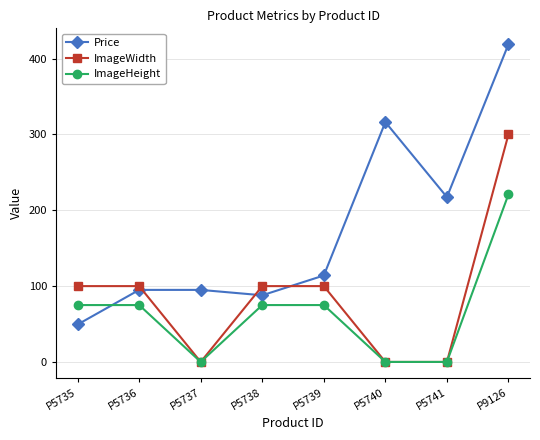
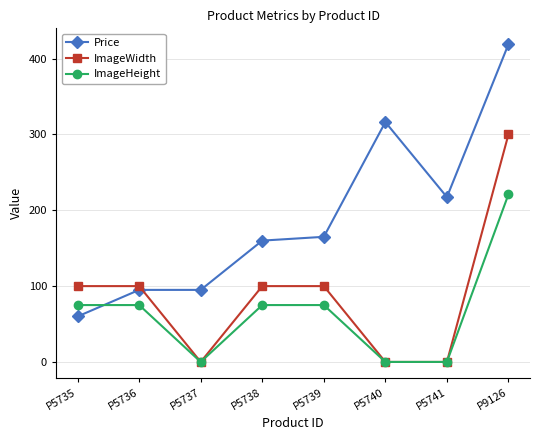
  {
    "Price": {
-     "P5735": 50,
+     "P5735": 60,
      "P5736": 100,
      "P5737": 100,
-     "P5738": 90,
-     "P5739": 110,
+     "P5738": 160,
+     "P5739": 170,
      "P5740": 320,
      "P5741": 220,
      "P9126": 420
    },
    "ImageWidth": {
      "P5735": 100,
      "P5736": 100,
      "P5738": 100,
      "P5739": 100,
      "P9126": 300
    },
    "ImageHeight": {
      "P5735": 80,
      "P5736": 80,
      "P5738": 80,
      "P5739": 80,
      "P9126": 220
    }
  }
